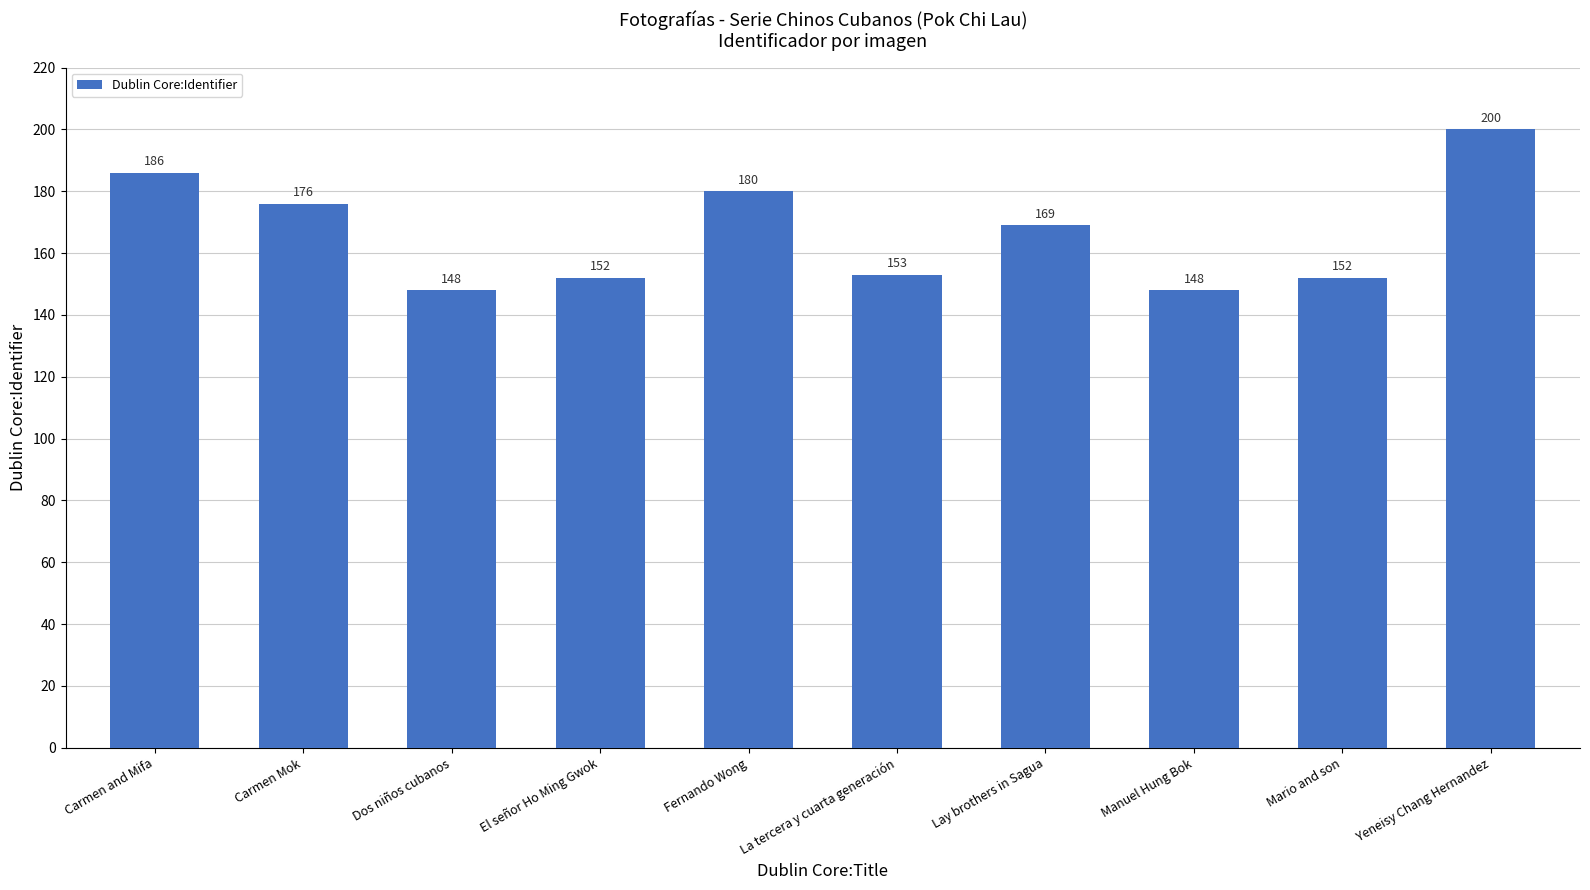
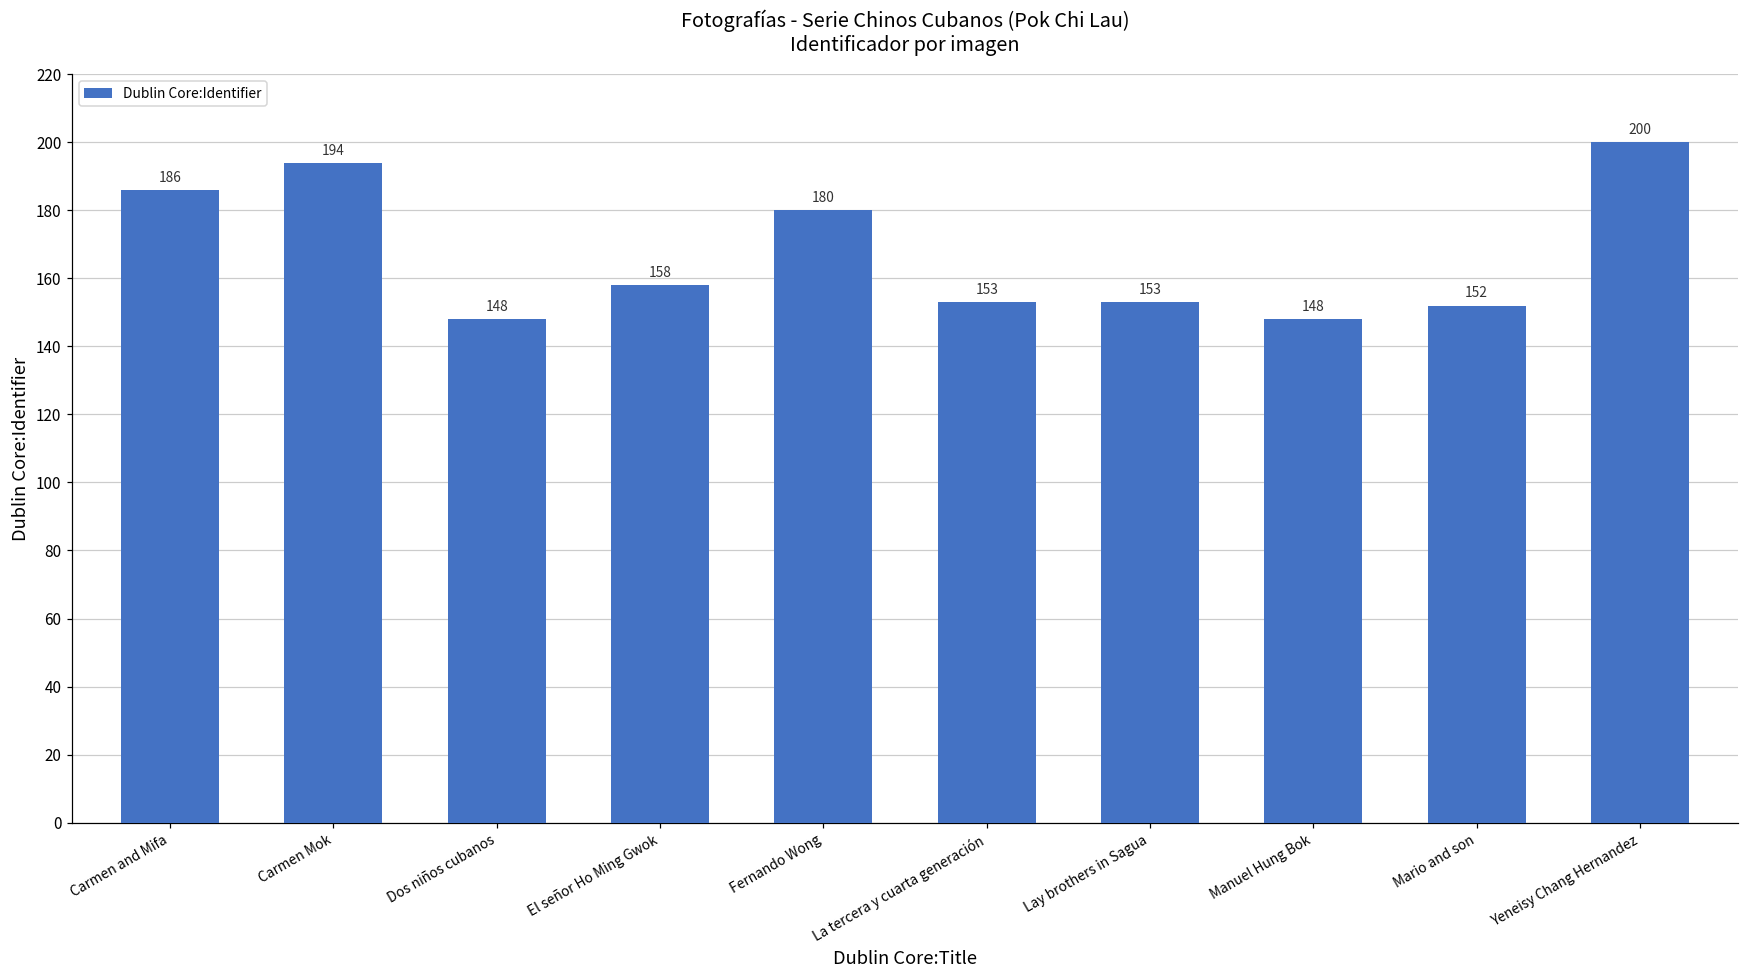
  {
    "Carmen and Mifa": 186,
-   "Carmen Mok": 176,
+   "Carmen Mok": 194,
    "Dos niños cubanos": 148,
-   "El señor Ho Ming Gwok": 152,
+   "El señor Ho Ming Gwok": 158,
    "Fernando Wong": 180,
    "La tercera y cuarta generación": 153,
-   "Lay brothers in Sagua": 169,
+   "Lay brothers in Sagua": 153,
    "Manuel Hung Bok": 148,
    "Mario and son": 152,
    "Yeneisy Chang Hernandez": 200
  }
